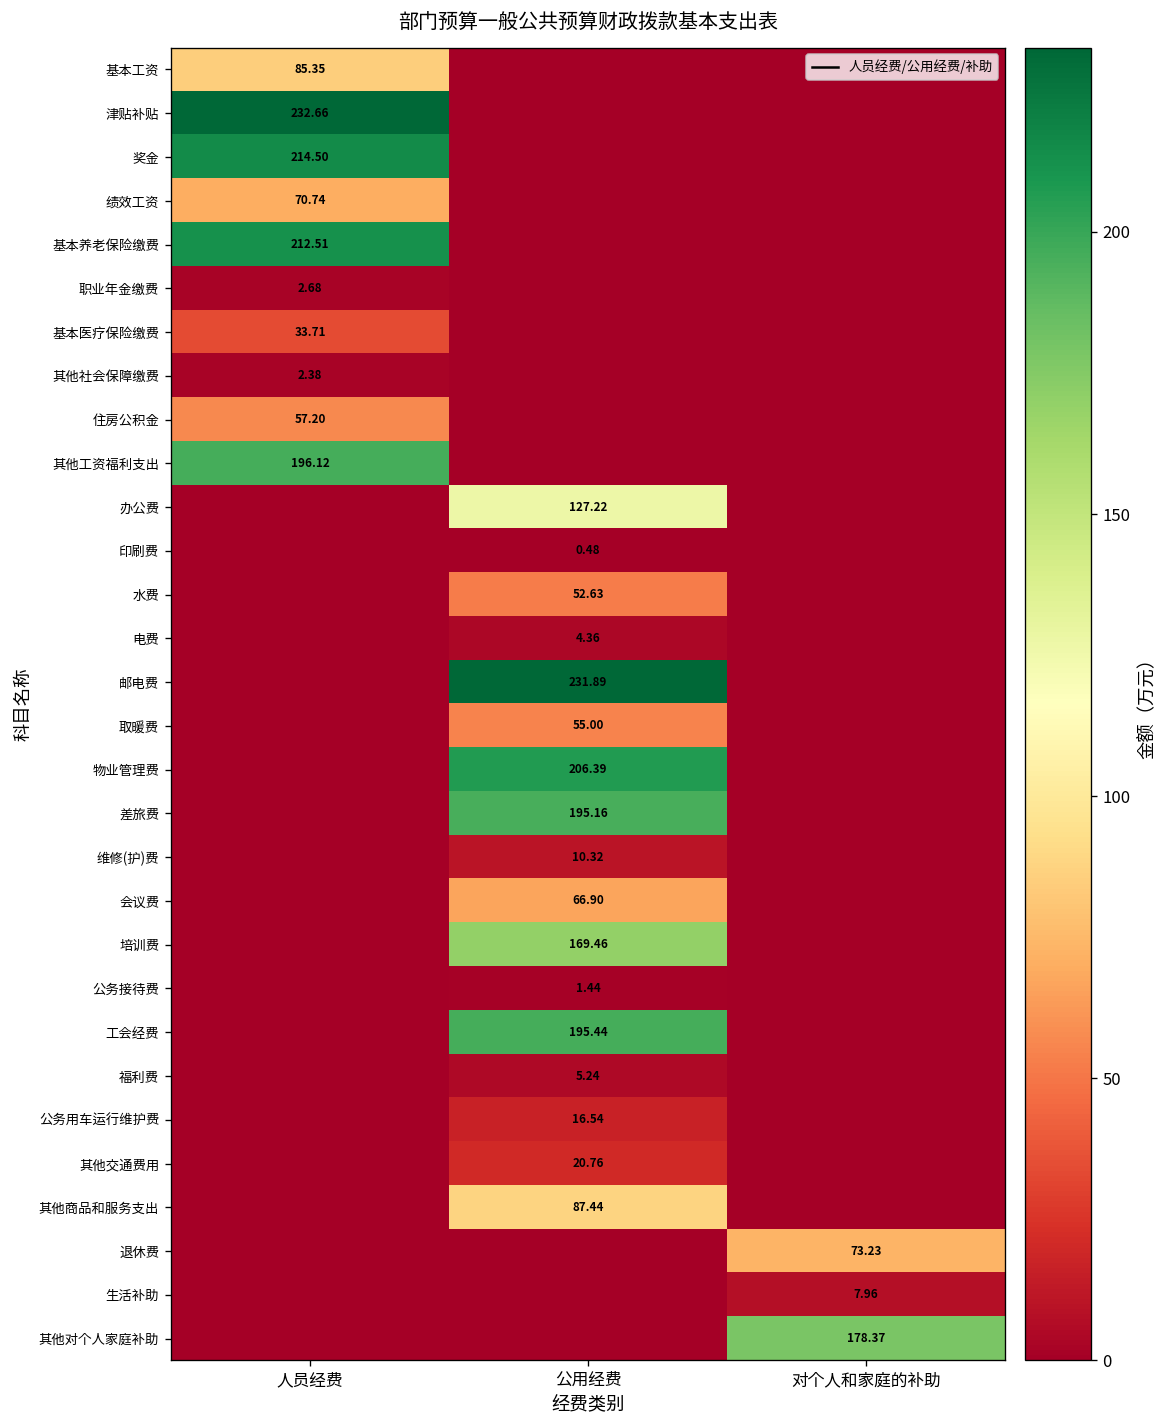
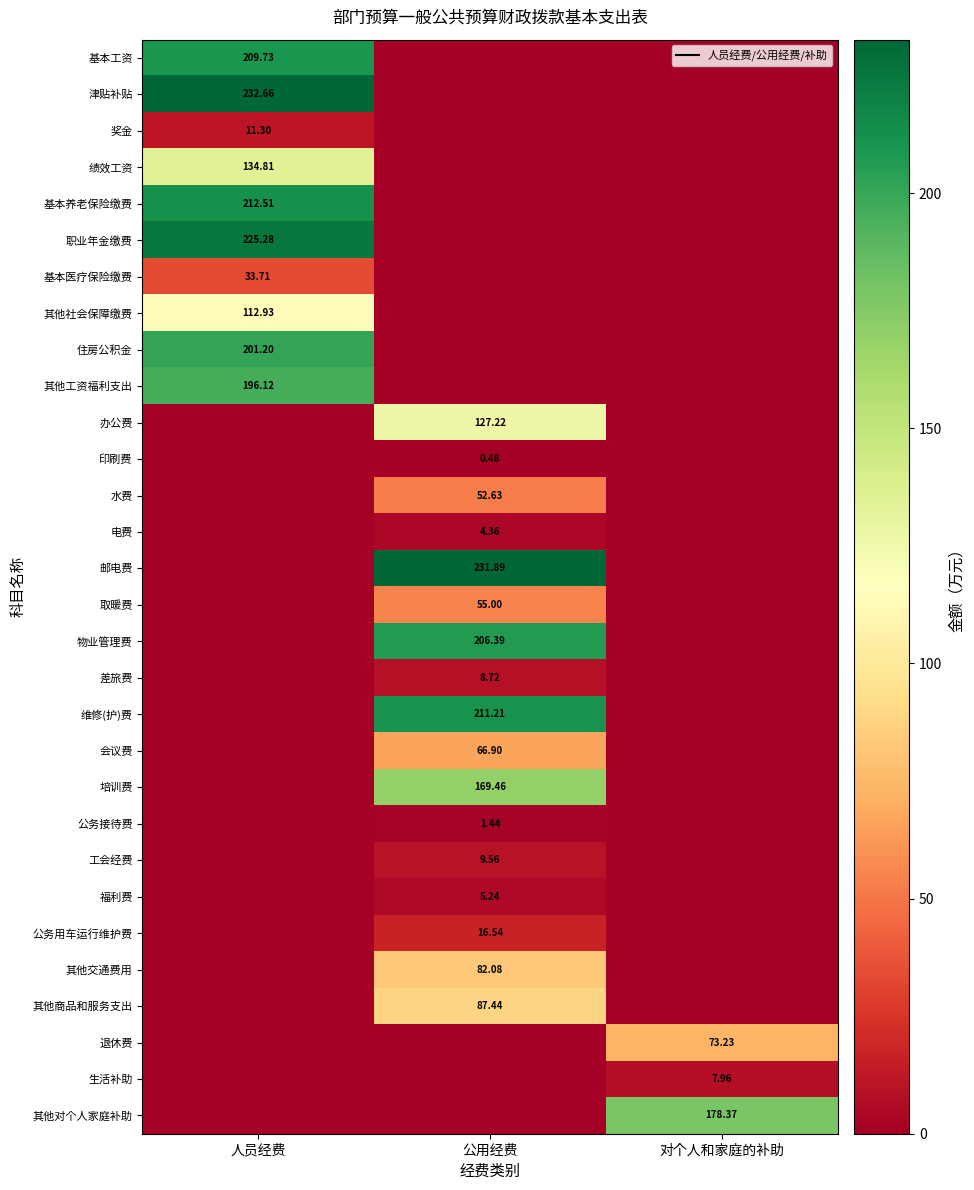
  {
    "基本工资": {
-     "人员经费": 85.35
+     "人员经费": 209.73
    },
    "津贴补贴": {
      "人员经费": 232.66
    },
    "奖金": {
-     "人员经费": 214.50
+     "人员经费": 11.30
    },
    "绩效工资": {
-     "人员经费": 70.74
+     "人员经费": 134.81
    },
    "基本养老保险缴费": {
      "人员经费": 212.51
    },
    "职业年金缴费": {
-     "人员经费": 2.68
+     "人员经费": 225.28
    },
    "基本医疗保险缴费": {
      "人员经费": 33.71
    },
    "其他社会保障缴费": {
-     "人员经费": 2.38
+     "人员经费": 112.93
    },
    "住房公积金": {
-     "人员经费": 57.20
+     "人员经费": 201.20
    },
    "其他工资福利支出": {
      "人员经费": 196.12
    },
    "办公费": {
      "公用经费": 127.22
    },
    "印刷费": {
      "公用经费": 0.48
    },
    "水费": {
      "公用经费": 52.63
    },
    "电费": {
      "公用经费": 4.36
    },
    "邮电费": {
      "公用经费": 231.89
    },
    "取暖费": {
      "公用经费": 55.00
    },
    "物业管理费": {
      "公用经费": 206.39
    },
    "差旅费": {
-     "公用经费": 195.16
+     "公用经费": 8.72
    },
    "维修(护)费": {
-     "公用经费": 10.32
+     "公用经费": 211.21
    },
    "会议费": {
      "公用经费": 66.90
    },
    "培训费": {
      "公用经费": 169.46
    },
    "公务接待费": {
      "公用经费": 1.44
    },
    "工会经费": {
-     "公用经费": 195.44
+     "公用经费": 9.56
    },
    "福利费": {
      "公用经费": 5.24
    },
    "公务用车运行维护费": {
      "公用经费": 16.54
    },
    "其他交通费用": {
-     "公用经费": 20.76
+     "公用经费": 82.08
    },
    "其他商品和服务支出": {
      "公用经费": 87.44
    },
    "退休费": {
      "对个人和家庭的补助": 73.23
    },
    "生活补助": {
      "对个人和家庭的补助": 7.96
    },
    "其他对个人家庭补助": {
      "对个人和家庭的补助": 178.37
    }
  }
